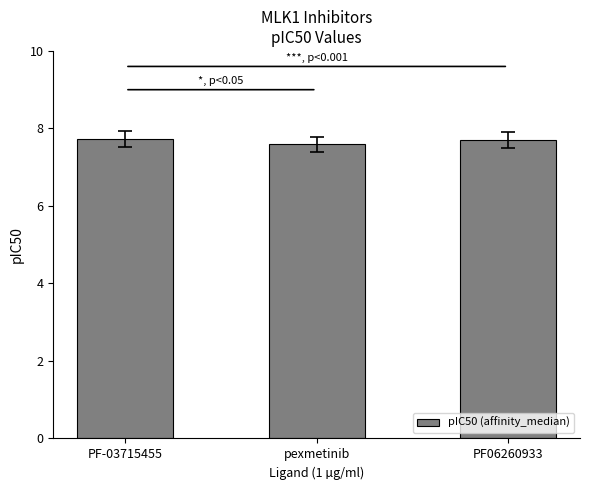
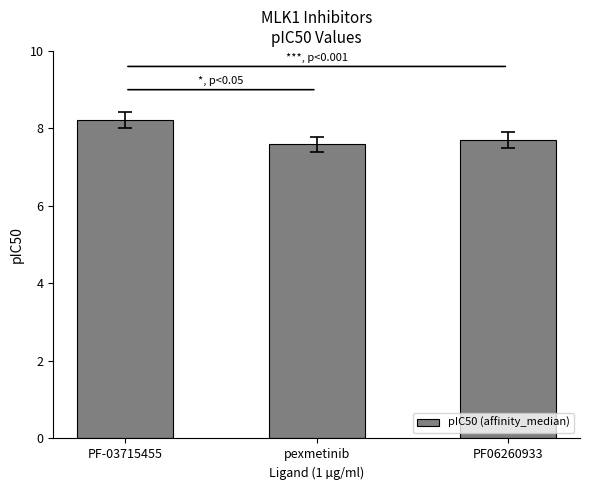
  {
    "pIC50 (affinity_median)": {
-     "PF-03715455": 7.7,
+     "PF-03715455": 8.2,
      "pexmetinib": 7.6,
      "PF06260933": 7.7
    }
  }
